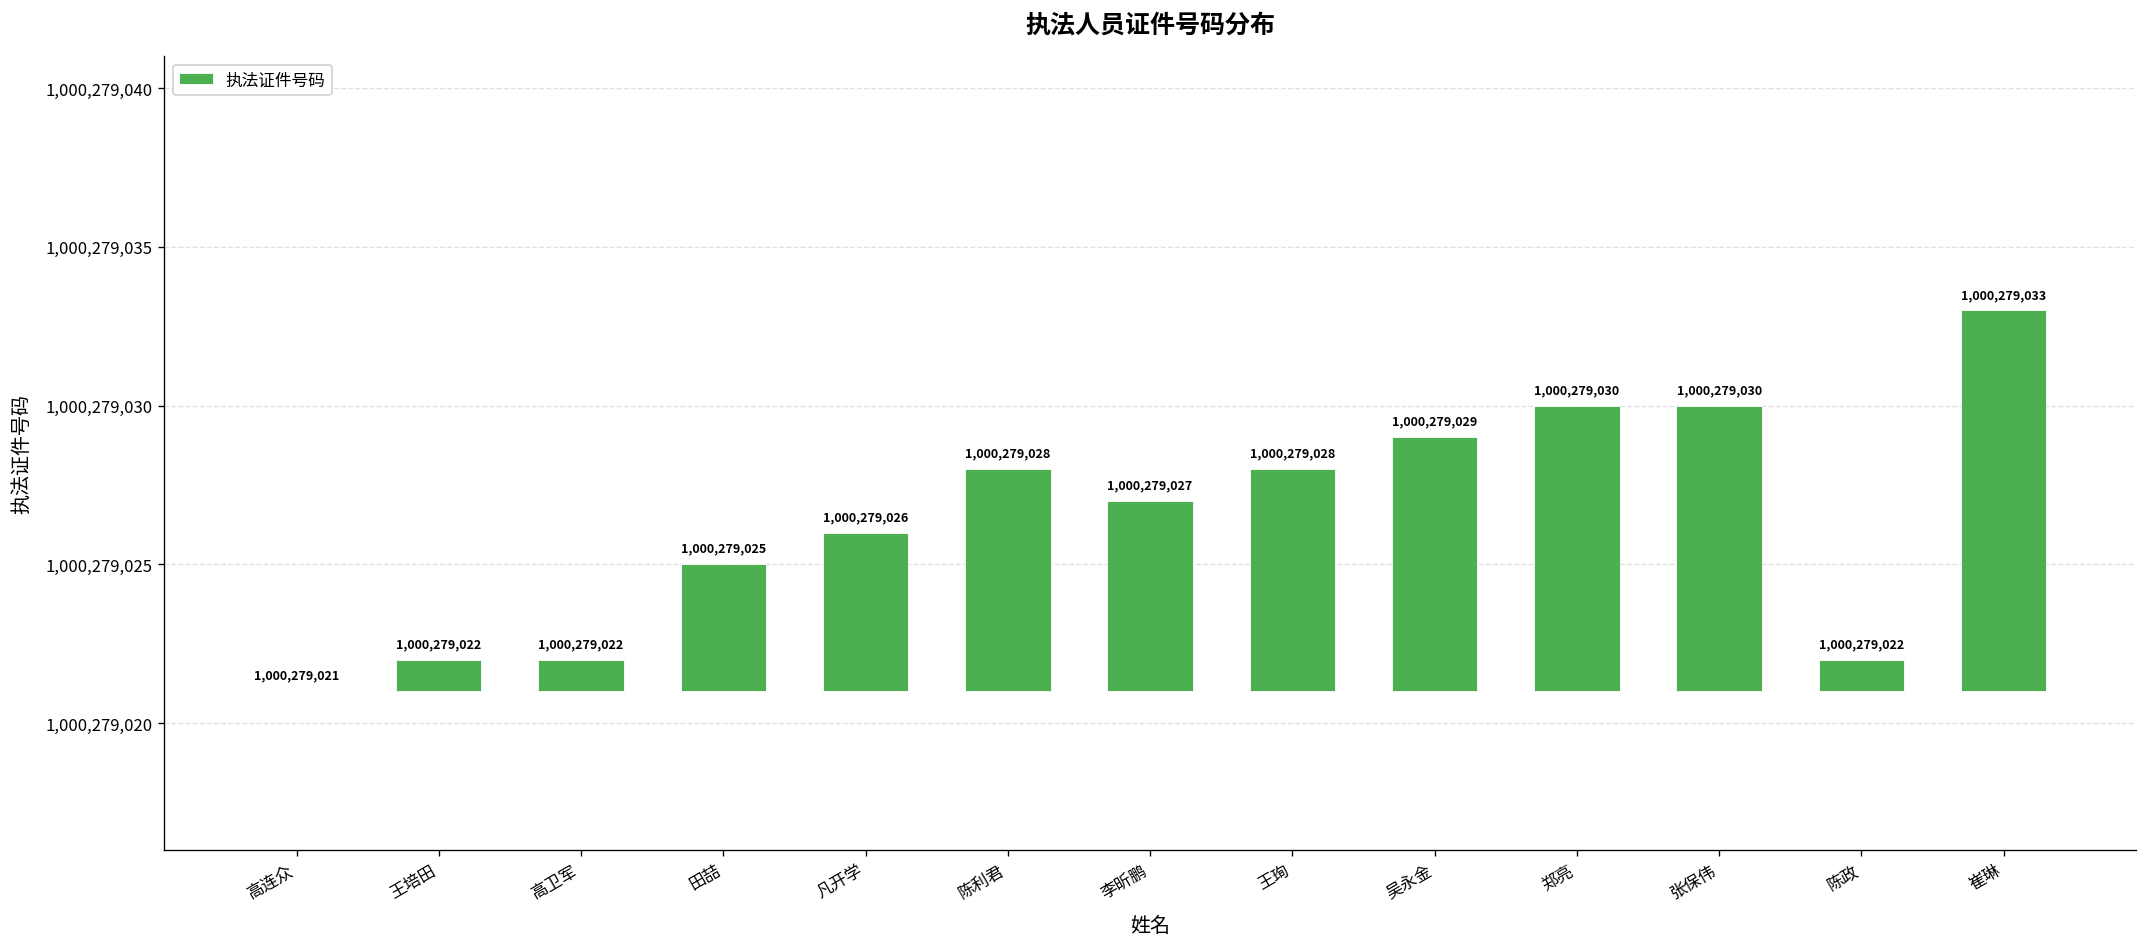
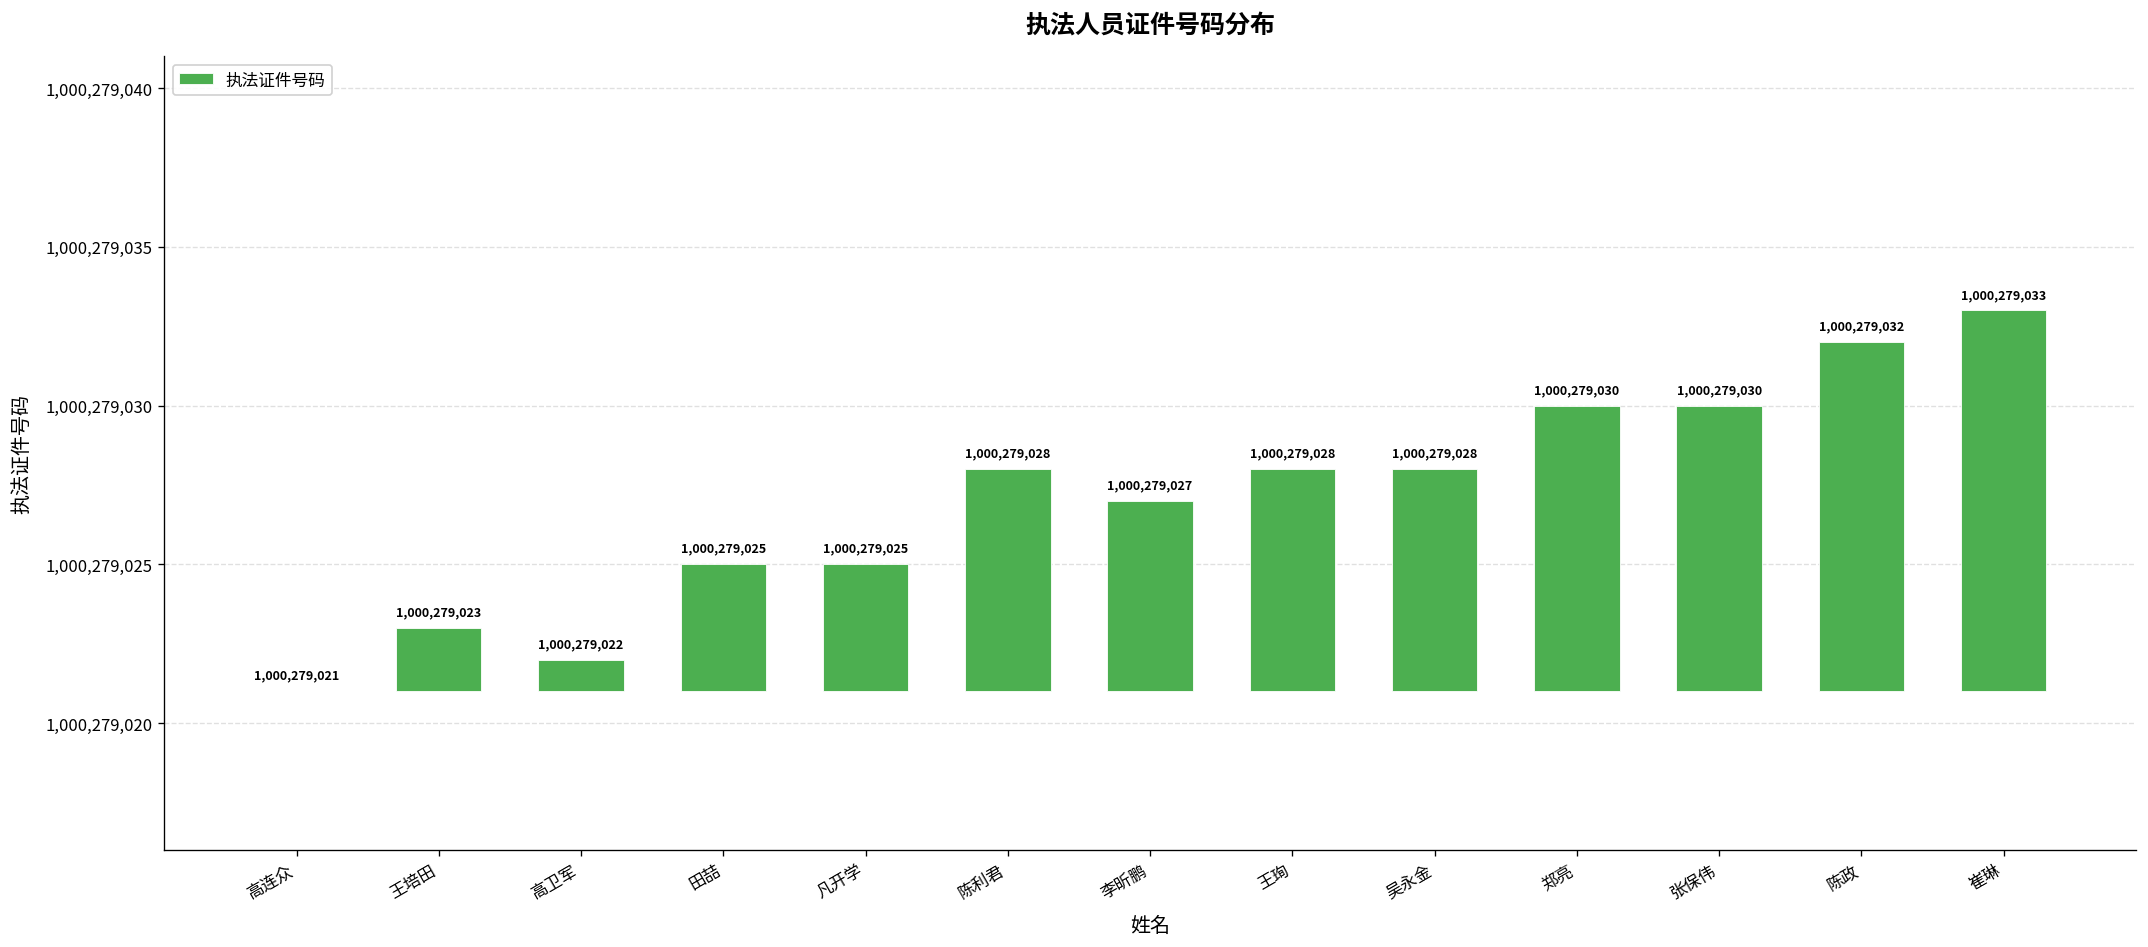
  {
-   "王培田": "1,000,279,022",
-   "凡开学": "1,000,279,026",
-   "吴永金": "1,000,279,029",
-   "陈政": "1,000,279,022"
+   "王培田": "1,000,279,023",
+   "凡开学": "1,000,279,025",
+   "吴永金": "1,000,279,028",
+   "陈政": "1,000,279,032"
  }
